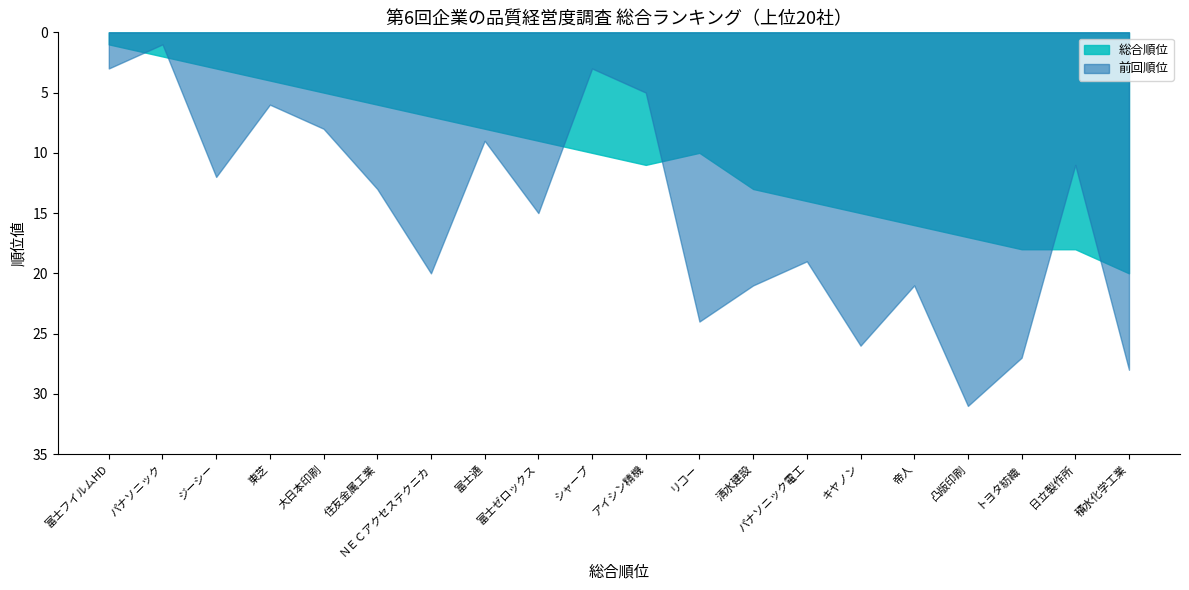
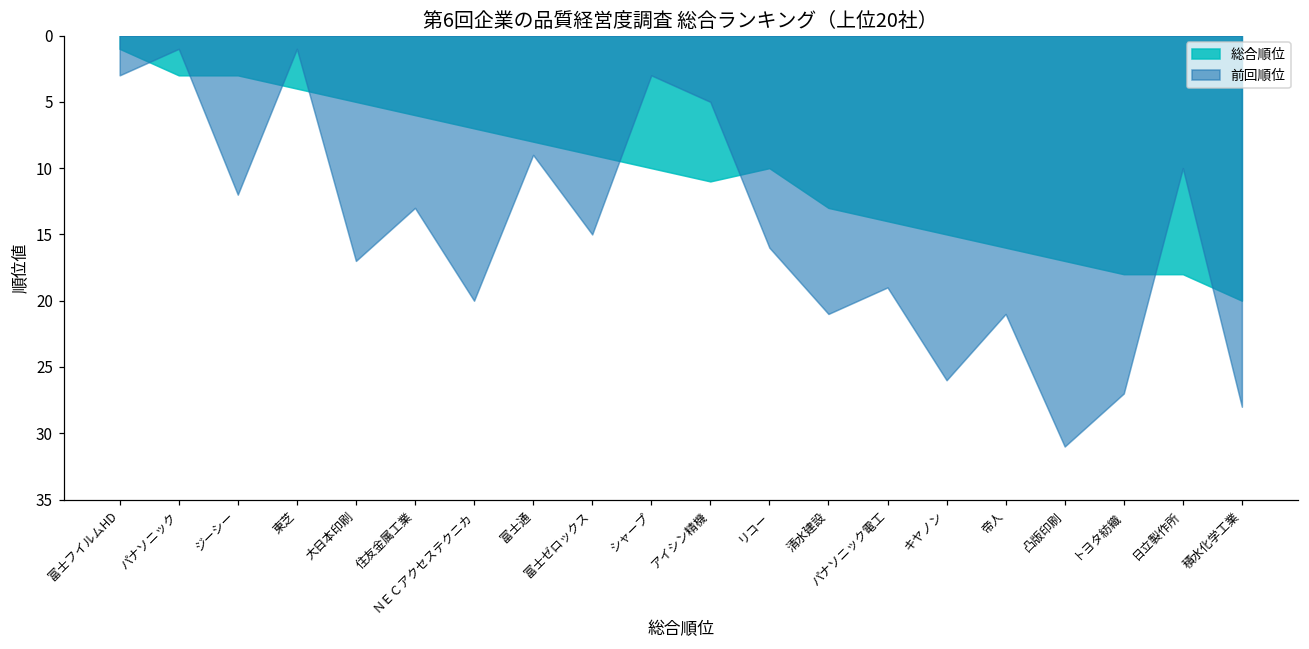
  {
    "総合順位": {
      "富士フイルムHD": 1,
-     "パナソニック": 2,
+     "パナソニック": 3,
      "ジーシー": 3,
      "東芝": 4,
      "大日本印刷": 5,
      "住友金属工業": 6,
      "ＮＥＣアクセステクニカ": 7,
      "富士通": 8,
      "富士ゼロックス": 9,
      "シャープ": 10,
      "アイシン精機": 11,
      "リコー": 10,
      "清水建設": 13,
      "パナソニック電工": 14,
      "キヤノン": 15,
      "帝人": 16,
      "凸版印刷": 17,
      "トヨタ紡織": 18,
      "日立製作所": 18,
      "積水化学工業": 20
    },
    "前回順位": {
      "富士フイルムHD": 3,
      "パナソニック": 1,
      "ジーシー": 12,
-     "東芝": 6,
-     "大日本印刷": 8,
+     "東芝": 1,
+     "大日本印刷": 17,
      "住友金属工業": 13,
      "ＮＥＣアクセステクニカ": 20,
      "富士通": 9,
      "富士ゼロックス": 15,
      "シャープ": 3,
      "アイシン精機": 5,
-     "リコー": 24,
+     "リコー": 16,
      "清水建設": 21,
      "パナソニック電工": 19,
      "キヤノン": 26,
      "帝人": 21,
      "凸版印刷": 31,
      "トヨタ紡織": 27,
-     "日立製作所": 11,
+     "日立製作所": 10,
      "積水化学工業": 28
    }
  }
